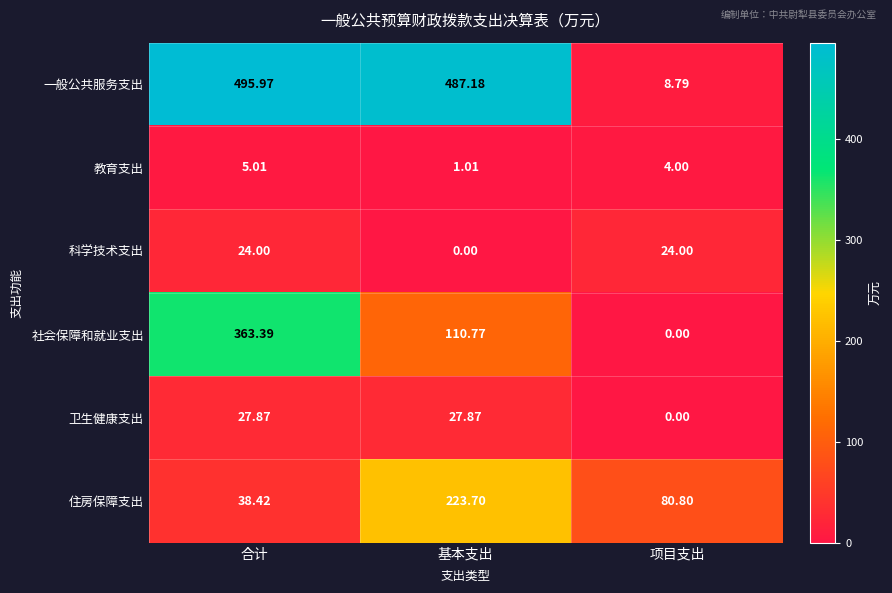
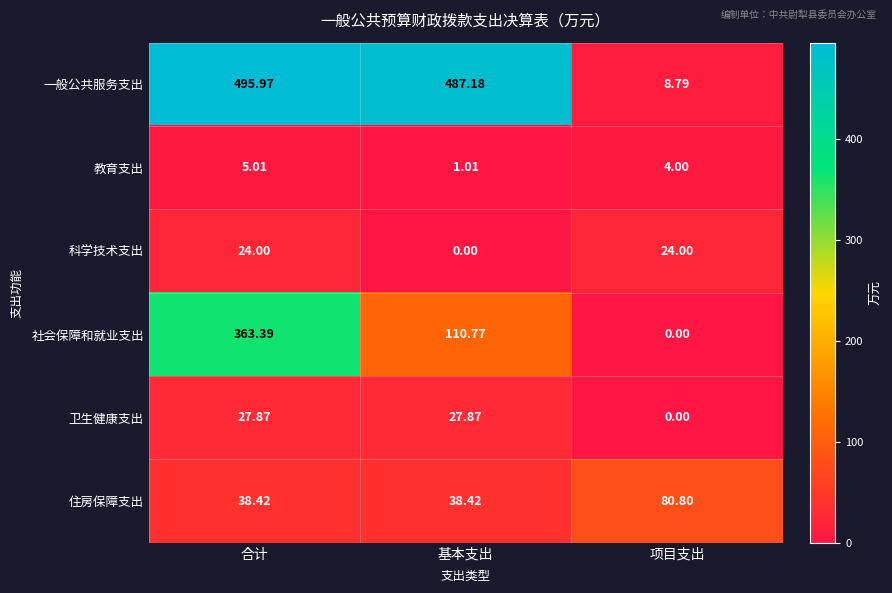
  {
    "一般公共服务支出": {
      "合计": 495.97,
      "基本支出": 487.18,
      "项目支出": 8.79
    },
    "教育支出": {
      "合计": 5.01,
      "基本支出": 1.01,
      "项目支出": 4.00
    },
    "科学技术支出": {
      "合计": 24.00,
      "基本支出": 0.00,
      "项目支出": 24.00
    },
    "社会保障和就业支出": {
      "合计": 363.39,
      "基本支出": 110.77,
      "项目支出": 0.00
    },
    "卫生健康支出": {
      "合计": 27.87,
      "基本支出": 27.87,
      "项目支出": 0.00
    },
    "住房保障支出": {
      "合计": 38.42,
-     "基本支出": 223.70,
+     "基本支出": 38.42,
      "项目支出": 80.80
    }
  }
